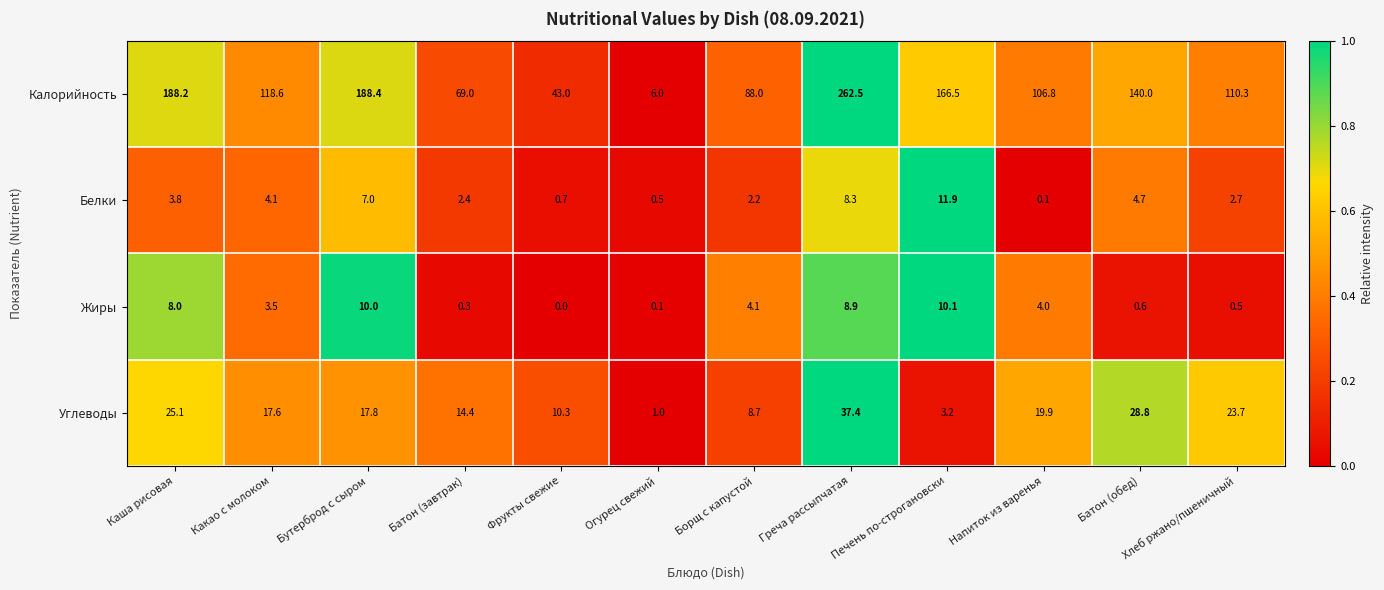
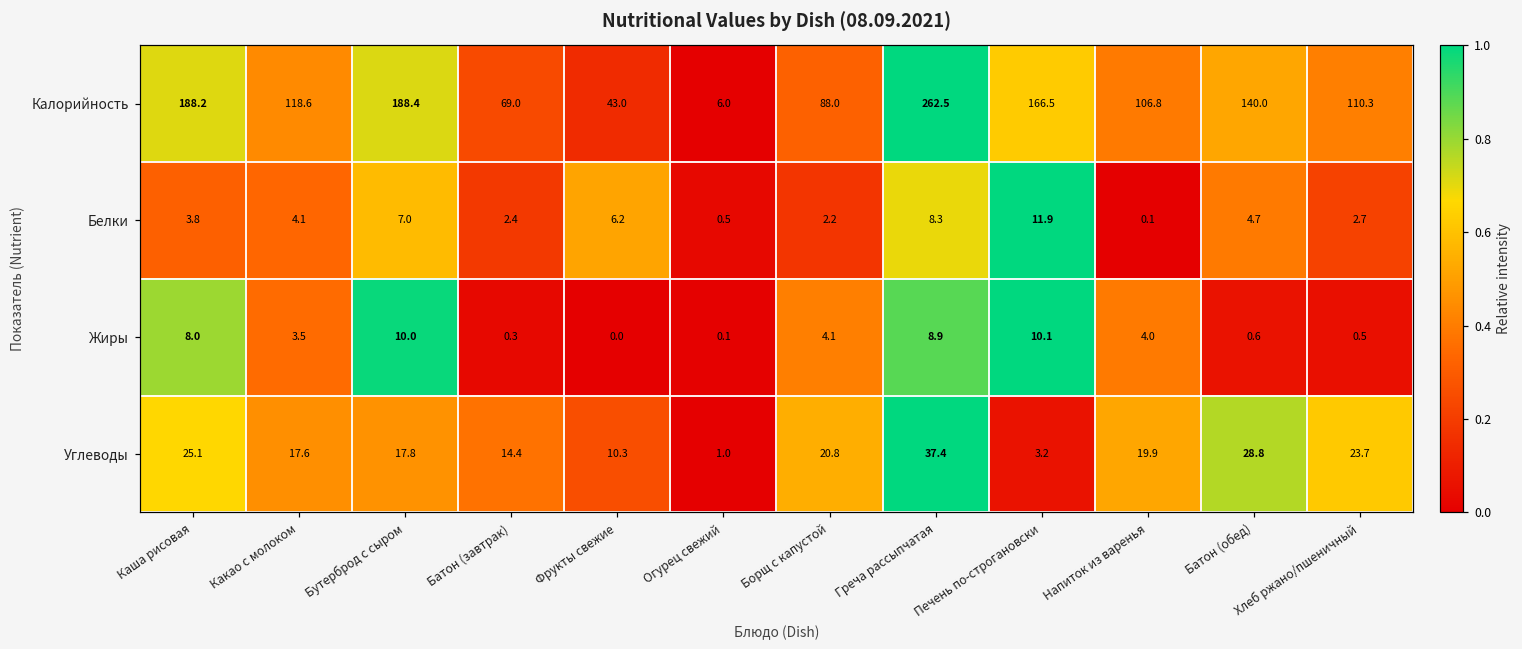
  {
    "Калорийность": {
      "Каша рисовая": 188.2,
      "Какао с молоком": 118.6,
      "Бутерброд с сыром": 188.4,
      "Батон (завтрак)": 69.0,
      "Фрукты свежие": 43.0,
      "Огурец свежий": 6.0,
      "Борщ с капустой": 88.0,
      "Греча рассыпчатая": 262.5,
      "Печень по-строгановски": 166.5,
      "Напиток из варенья": 106.8,
      "Батон (обед)": 140.0,
      "Хлеб ржано/пшеничный": 110.3
    },
    "Белки": {
      "Каша рисовая": 3.8,
      "Какао с молоком": 4.1,
      "Бутерброд с сыром": 7.0,
      "Батон (завтрак)": 2.4,
-     "Фрукты свежие": 0.7,
+     "Фрукты свежие": 6.2,
      "Огурец свежий": 0.5,
      "Борщ с капустой": 2.2,
      "Греча рассыпчатая": 8.3,
      "Печень по-строгановски": 11.9,
      "Напиток из варенья": 0.1,
      "Батон (обед)": 4.7,
      "Хлеб ржано/пшеничный": 2.7
    },
    "Жиры": {
      "Каша рисовая": 8.0,
      "Какао с молоком": 3.5,
      "Бутерброд с сыром": 10.0,
      "Батон (завтрак)": 0.3,
      "Фрукты свежие": 0.0,
      "Огурец свежий": 0.1,
      "Борщ с капустой": 4.1,
      "Греча рассыпчатая": 8.9,
      "Печень по-строгановски": 10.1,
      "Напиток из варенья": 4.0,
      "Батон (обед)": 0.6,
      "Хлеб ржано/пшеничный": 0.5
    },
    "Углеводы": {
      "Каша рисовая": 25.1,
      "Какао с молоком": 17.6,
      "Бутерброд с сыром": 17.8,
      "Батон (завтрак)": 14.4,
      "Фрукты свежие": 10.3,
      "Огурец свежий": 1.0,
-     "Борщ с капустой": 8.7,
+     "Борщ с капустой": 20.8,
      "Греча рассыпчатая": 37.4,
      "Печень по-строгановски": 3.2,
      "Напиток из варенья": 19.9,
      "Батон (обед)": 28.8,
      "Хлеб ржано/пшеничный": 23.7
    }
  }
